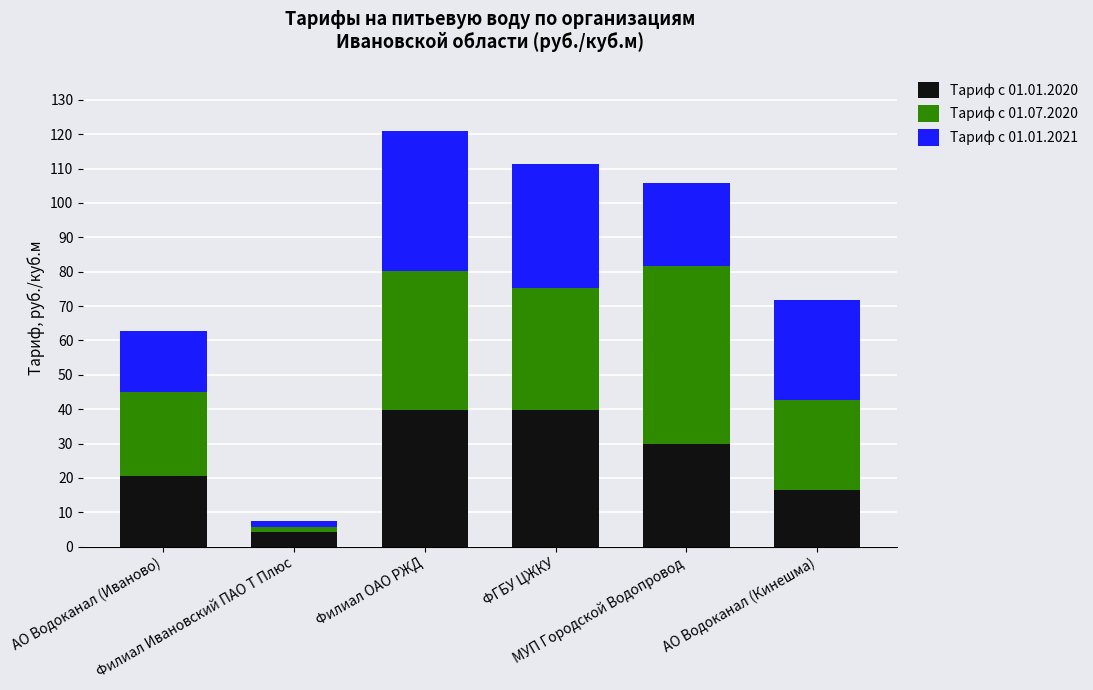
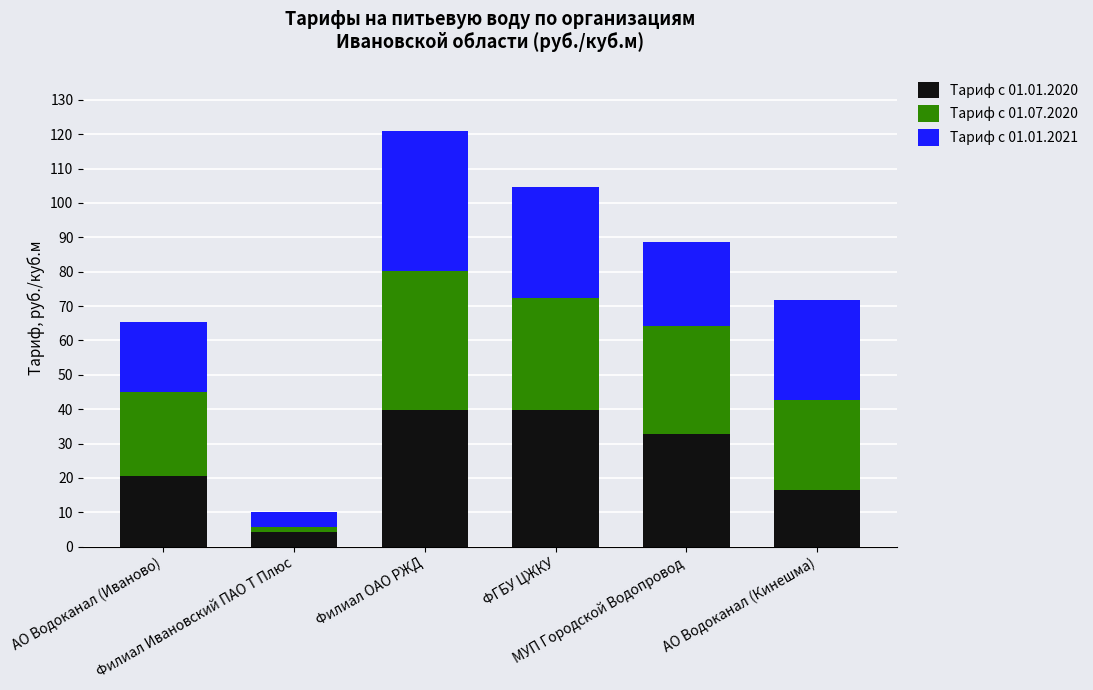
  {
    "Тариф с 01.01.2020": {
      "АО Водоканал (Иваново)": 20,
      "Филиал Ивановский ПАО Т Плюс": 4,
      "Филиал ОАО РЖД": 40,
      "ФГБУ ЦЖКУ": 40,
-     "МУП Городской Водопровод": 30,
+     "МУП Городской Водопровод": 33,
      "АО Водоканал (Кинешма)": 16
    },
    "Тариф с 01.07.2020": {
      "АО Водоканал (Иваново)": 25,
      "Филиал Ивановский ПАО Т Плюс": 1,
      "Филиал ОАО РЖД": 41,
-     "ФГБУ ЦЖКУ": 36,
-     "МУП Городской Водопровод": 52,
+     "ФГБУ ЦЖКУ": 32,
+     "МУП Городской Водопровод": 31,
      "АО Водоканал (Кинешма)": 26
    },
    "Тариф с 01.01.2021": {
-     "АО Водоканал (Иваново)": 18,
-     "Филиал Ивановский ПАО Т Плюс": 2,
+     "АО Водоканал (Иваново)": 20,
+     "Филиал Ивановский ПАО Т Плюс": 4,
      "Филиал ОАО РЖД": 41,
-     "ФГБУ ЦЖКУ": 36,
+     "ФГБУ ЦЖКУ": 32,
      "МУП Городской Водопровод": 24,
      "АО Водоканал (Кинешма)": 29
    }
  }
